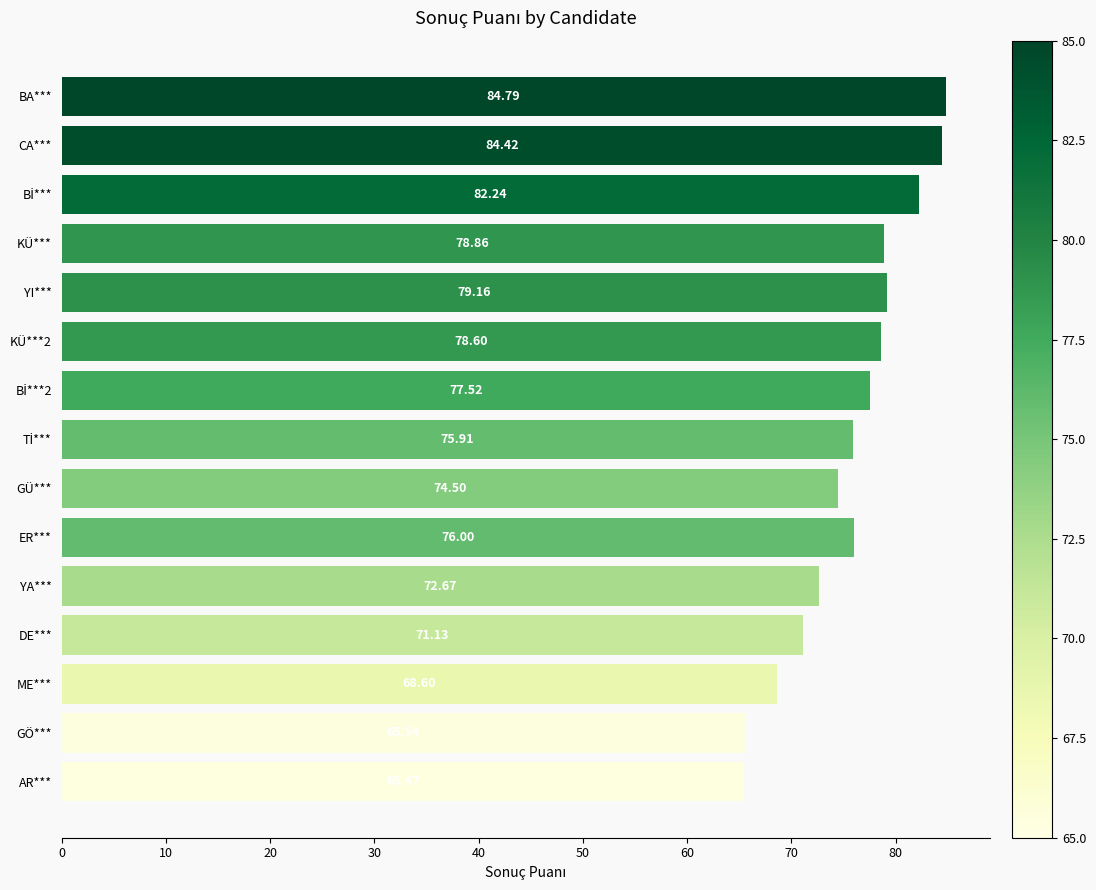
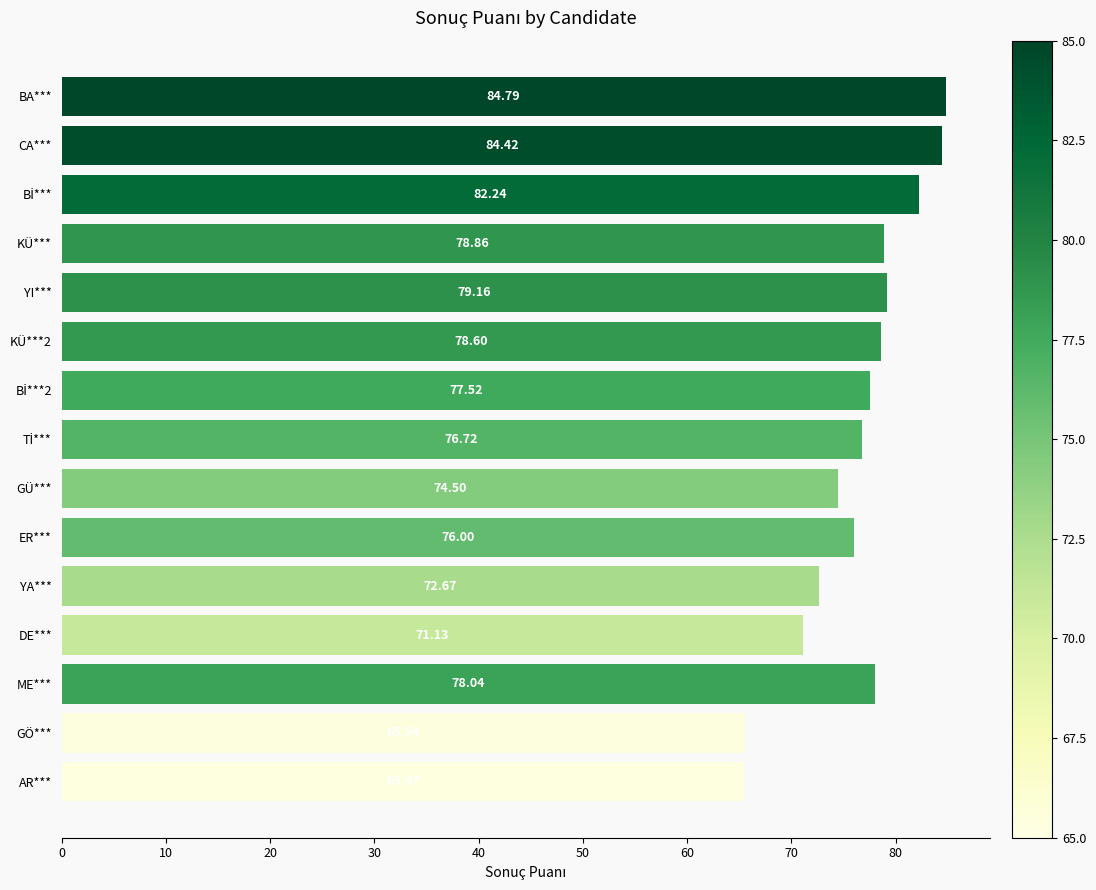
  {
    "BA***": 84.79,
    "CA***": 84.42,
    "Bİ***": 82.24,
    "KÜ***": 78.86,
    "YI***": 79.16,
    "KÜ***2": 78.60,
    "Bİ***2": 77.52,
-   "Tİ***": 75.91,
+   "Tİ***": 76.72,
    "GÜ***": 74.50,
    "ER***": 76.00,
    "YA***": 72.67,
    "DE***": 71.13,
-   "ME***": 68.60
+   "ME***": 78.04
  }
